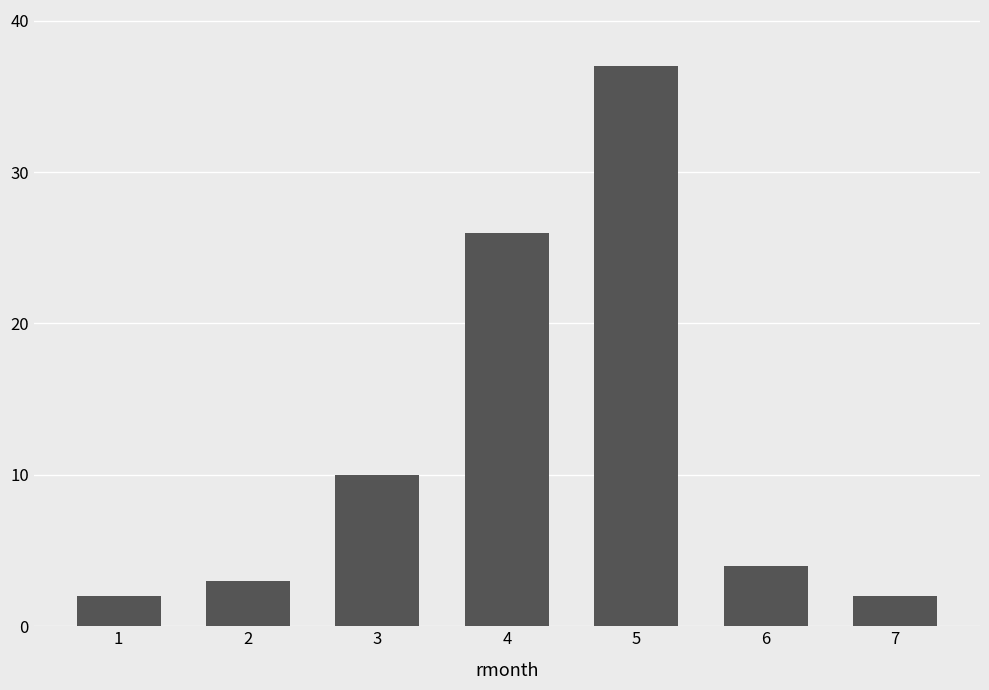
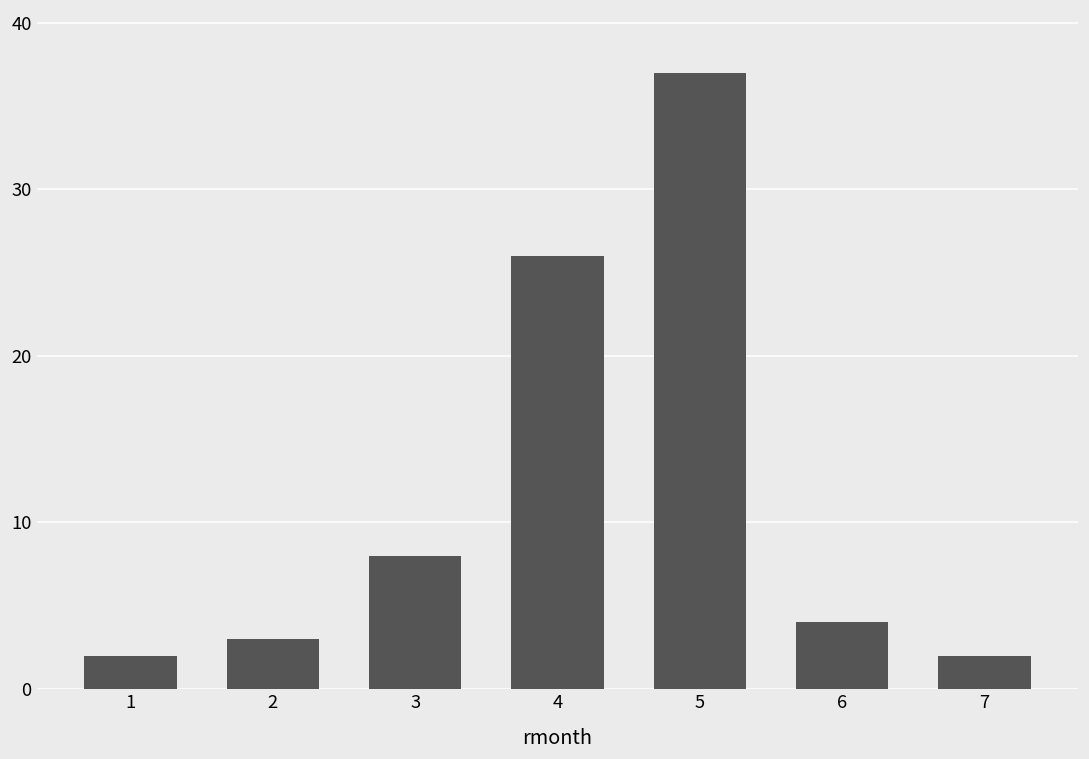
  {
    "1": 2,
    "2": 3,
-   "3": 10,
+   "3": 8,
    "4": 26,
    "5": 37,
    "6": 4,
    "7": 2
  }
